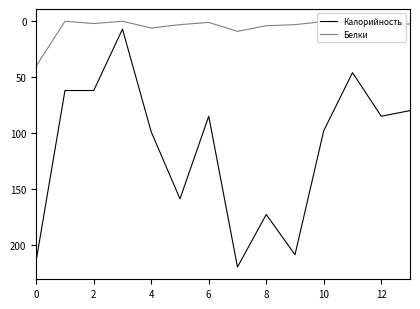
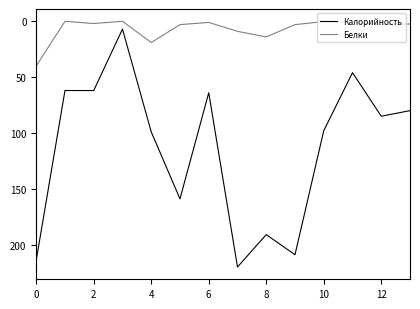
  {
    "Калорийность": {
      "0": 214,
      "2": 62,
      "4": 99,
-     "6": 85,
-     "8": 173,
+     "6": 64,
+     "8": 191,
      "10": 98,
      "12": 85
    },
    "Белки": {
      "0": 40,
      "2": 2,
-     "4": 6,
+     "4": 19,
      "6": 1,
-     "8": 4
+     "8": 14
    }
  }
